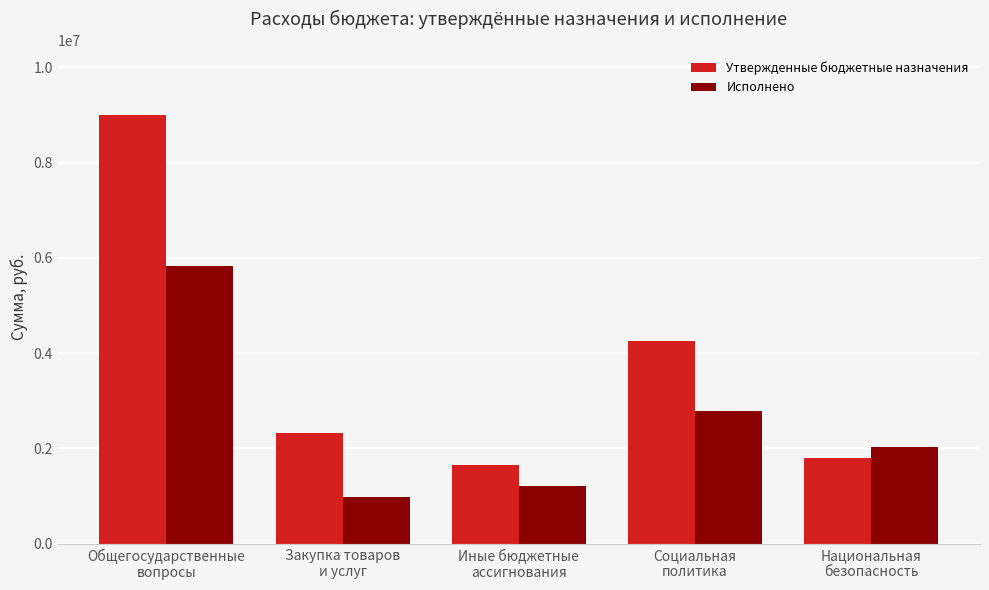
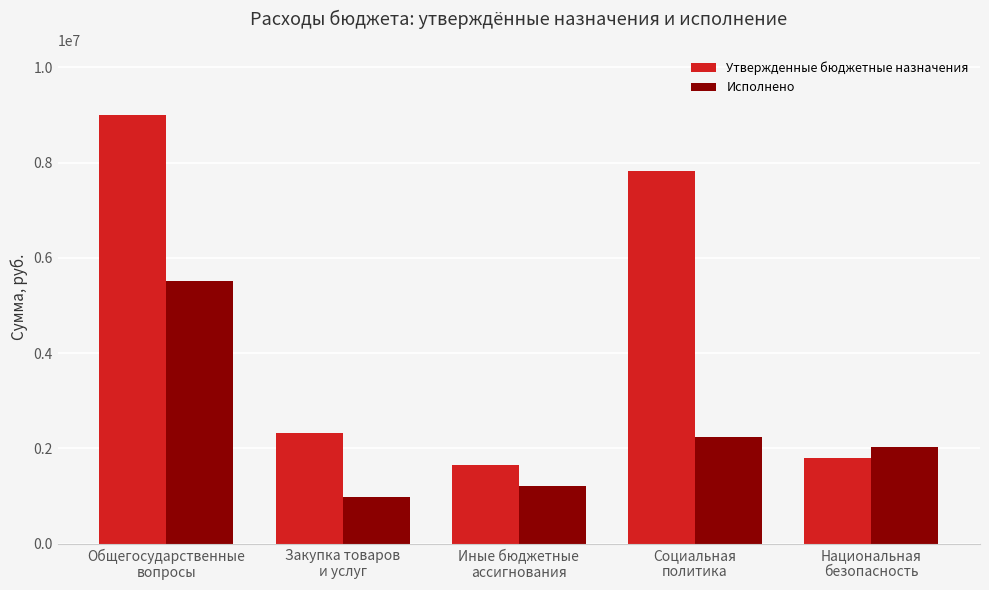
  {
    "Утвержденные бюджетные назначения": {
      "Общегосударственные вопросы": 9000000,
      "Закупка товаров и услуг": 2300000,
      "Иные бюджетные ассигнования": 1600000,
-     "Социальная политика": 4300000,
+     "Социальная политика": 7800000,
      "Национальная безопасность": 1800000
    },
    "Исполнено": {
-     "Общегосударственные вопросы": 5800000,
+     "Общегосударственные вопросы": 5500000,
      "Закупка товаров и услуг": 1000000,
      "Иные бюджетные ассигнования": 1200000,
-     "Социальная политика": 2800000,
+     "Социальная политика": 2200000,
      "Национальная безопасность": 2000000
    }
  }
